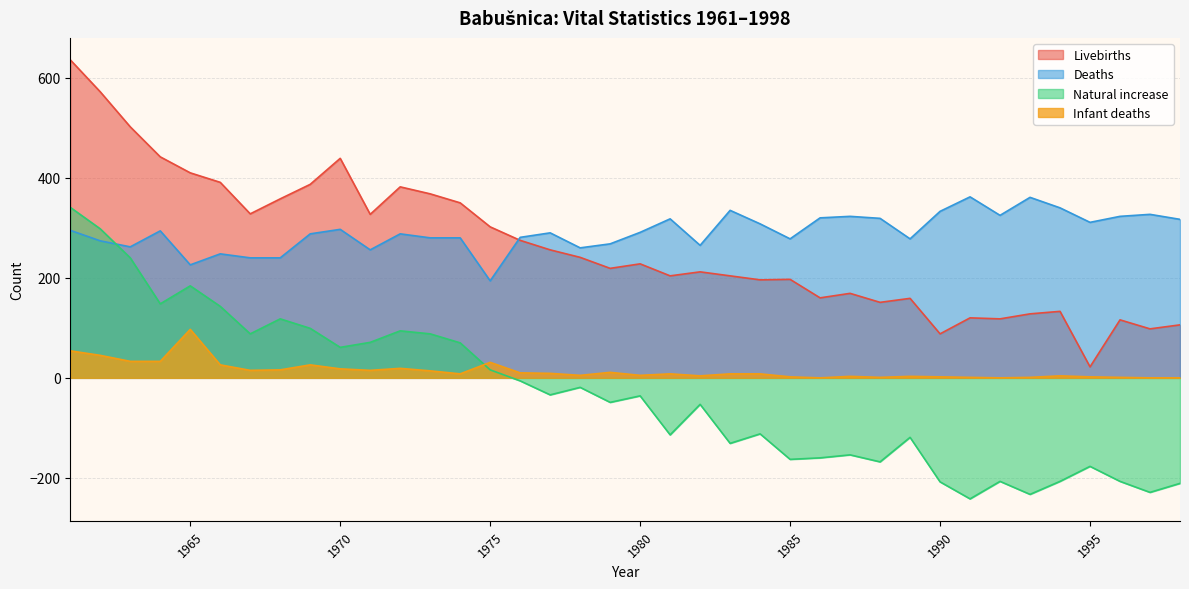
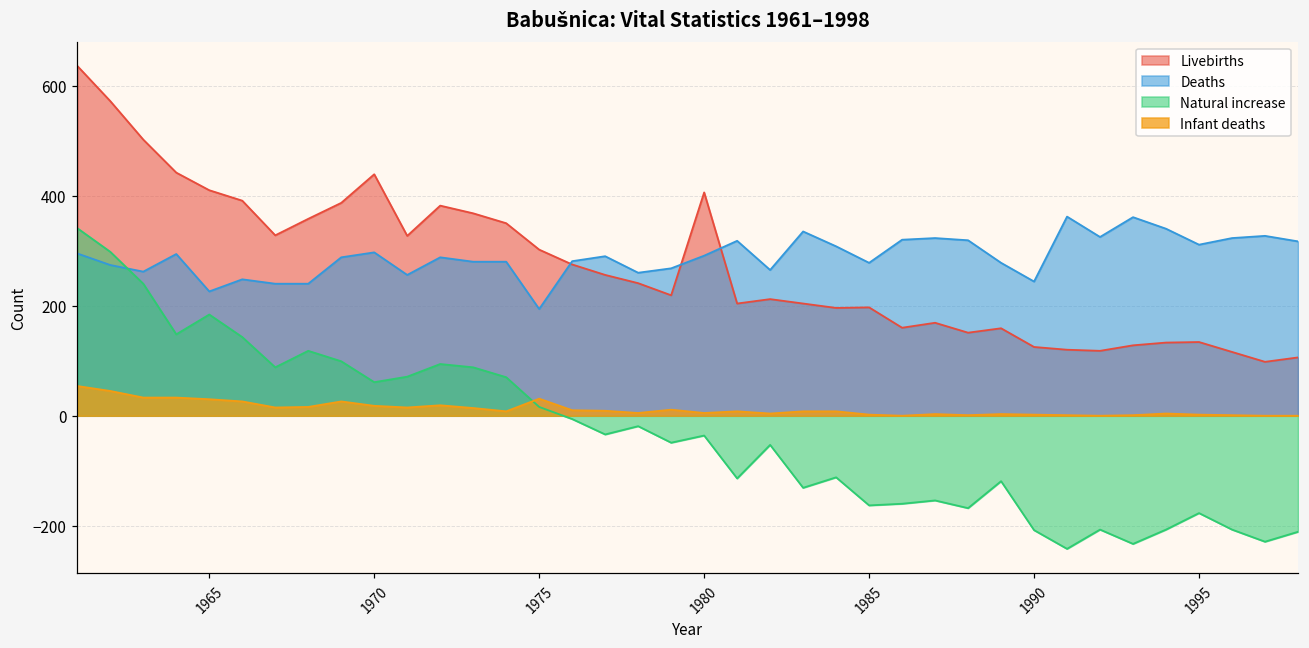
  {
    "Livebirths": {
      "1965": 410,
      "1970": 440,
      "1975": 300,
-     "1980": 230,
+     "1980": 410,
      "1985": 200,
-     "1990": 90,
-     "1995": 20
+     "1990": 130,
+     "1995": 130
    },
    "Deaths": {
      "1965": 230,
      "1970": 300,
      "1975": 190,
      "1980": 290,
      "1985": 280,
-     "1990": 330,
+     "1990": 240,
      "1995": 310
    },
    "Infant deaths": {
-     "1965": 100,
+     "1965": 30,
      "1970": 20,
      "1975": 30
    }
  }
